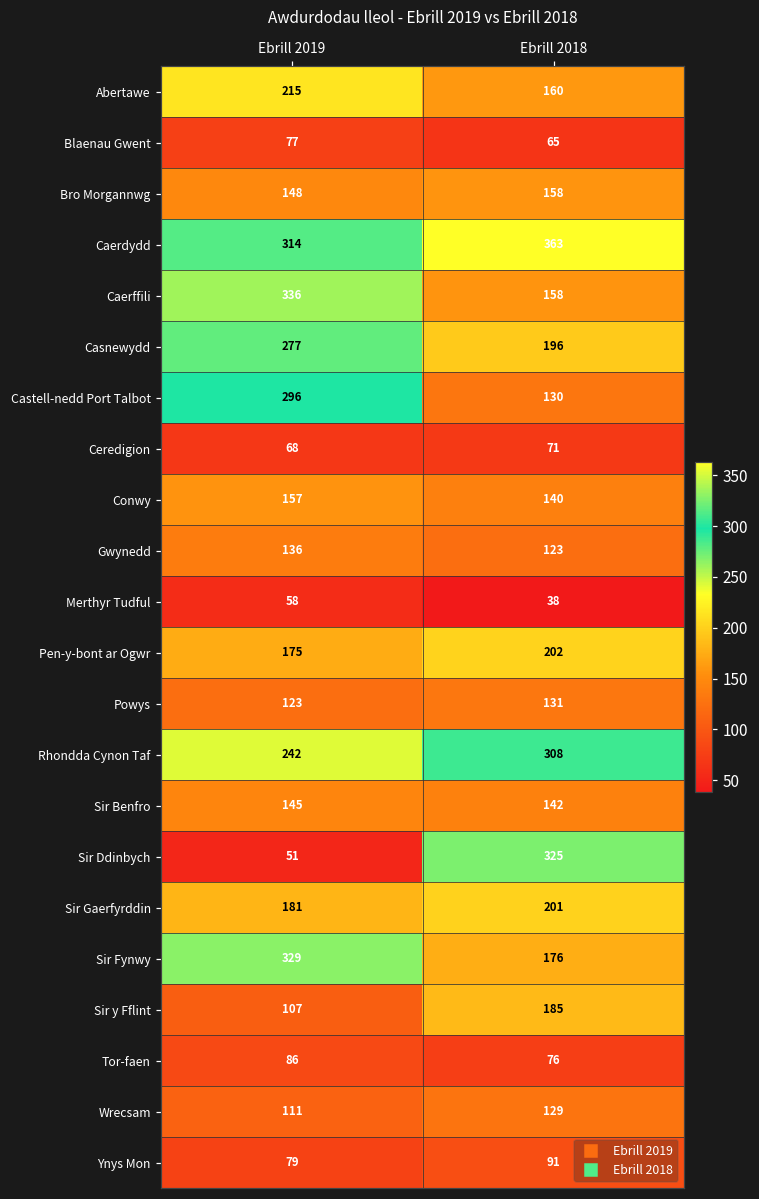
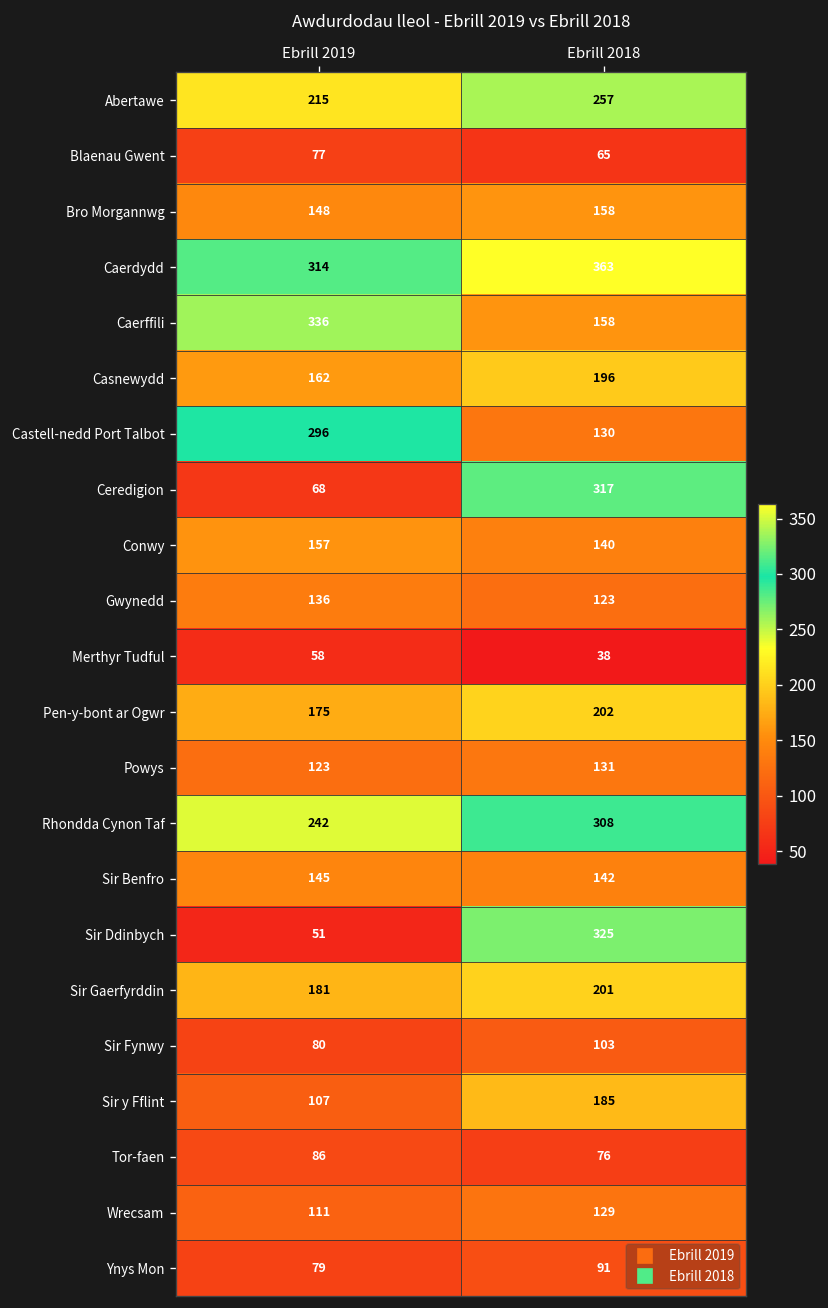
  {
    "Abertawe": {
      "Ebrill 2019": 215,
-     "Ebrill 2018": 160
+     "Ebrill 2018": 257
    },
    "Blaenau Gwent": {
      "Ebrill 2019": 77,
      "Ebrill 2018": 65
    },
    "Bro Morgannwg": {
      "Ebrill 2019": 148,
      "Ebrill 2018": 158
    },
    "Caerdydd": {
      "Ebrill 2019": 314,
      "Ebrill 2018": 363
    },
    "Caerffili": {
      "Ebrill 2019": 336,
      "Ebrill 2018": 158
    },
    "Casnewydd": {
-     "Ebrill 2019": 277,
+     "Ebrill 2019": 162,
      "Ebrill 2018": 196
    },
    "Castell-nedd Port Talbot": {
      "Ebrill 2019": 296,
      "Ebrill 2018": 130
    },
    "Ceredigion": {
      "Ebrill 2019": 68,
-     "Ebrill 2018": 71
+     "Ebrill 2018": 317
    },
    "Conwy": {
      "Ebrill 2019": 157,
      "Ebrill 2018": 140
    },
    "Gwynedd": {
      "Ebrill 2019": 136,
      "Ebrill 2018": 123
    },
    "Merthyr Tudful": {
      "Ebrill 2019": 58,
      "Ebrill 2018": 38
    },
    "Pen-y-bont ar Ogwr": {
      "Ebrill 2019": 175,
      "Ebrill 2018": 202
    },
    "Powys": {
      "Ebrill 2019": 123,
      "Ebrill 2018": 131
    },
    "Rhondda Cynon Taf": {
      "Ebrill 2019": 242,
      "Ebrill 2018": 308
    },
    "Sir Benfro": {
      "Ebrill 2019": 145,
      "Ebrill 2018": 142
    },
    "Sir Ddinbych": {
      "Ebrill 2019": 51,
      "Ebrill 2018": 325
    },
    "Sir Gaerfyrddin": {
      "Ebrill 2019": 181,
      "Ebrill 2018": 201
    },
    "Sir Fynwy": {
-     "Ebrill 2019": 329,
-     "Ebrill 2018": 176
+     "Ebrill 2019": 80,
+     "Ebrill 2018": 103
    },
    "Sir y Fflint": {
      "Ebrill 2019": 107,
      "Ebrill 2018": 185
    },
    "Tor-faen": {
      "Ebrill 2019": 86,
      "Ebrill 2018": 76
    },
    "Wrecsam": {
      "Ebrill 2019": 111,
      "Ebrill 2018": 129
    },
    "Ynys Mon": {
      "Ebrill 2019": 79,
      "Ebrill 2018": 91
    }
  }
